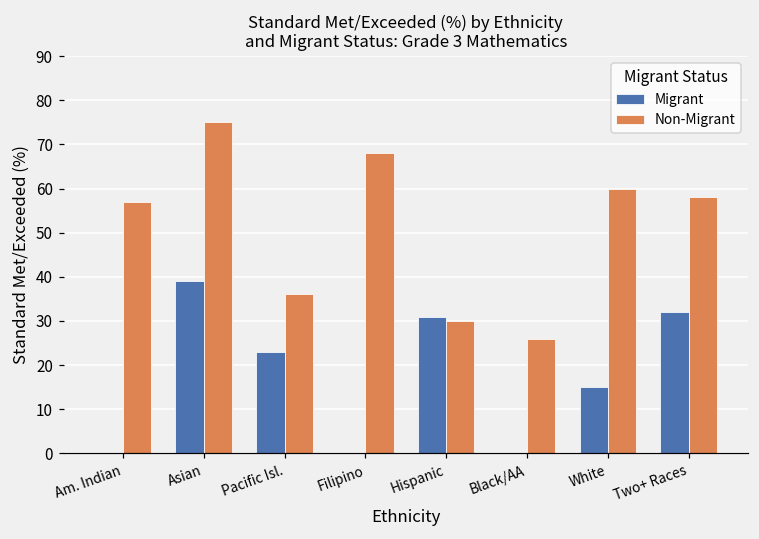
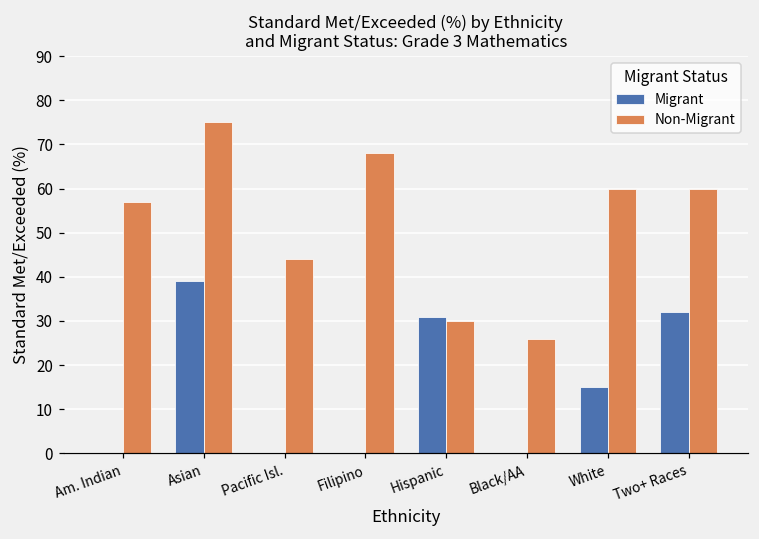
  {
    "Migrant": {
      "Am. Indian": 0,
      "Asian": 39,
-     "Pacific Isl.": 23,
+     "Pacific Isl.": 0,
      "Filipino": 0,
      "Hispanic": 31,
      "Black/AA": 0,
      "White": 15,
      "Two+ Races": 32
    },
    "Non-Migrant": {
      "Am. Indian": 57,
      "Asian": 75,
-     "Pacific Isl.": 36,
+     "Pacific Isl.": 44,
      "Filipino": 68,
      "Hispanic": 30,
      "Black/AA": 26,
      "White": 60,
-     "Two+ Races": 58
+     "Two+ Races": 60
    }
  }
